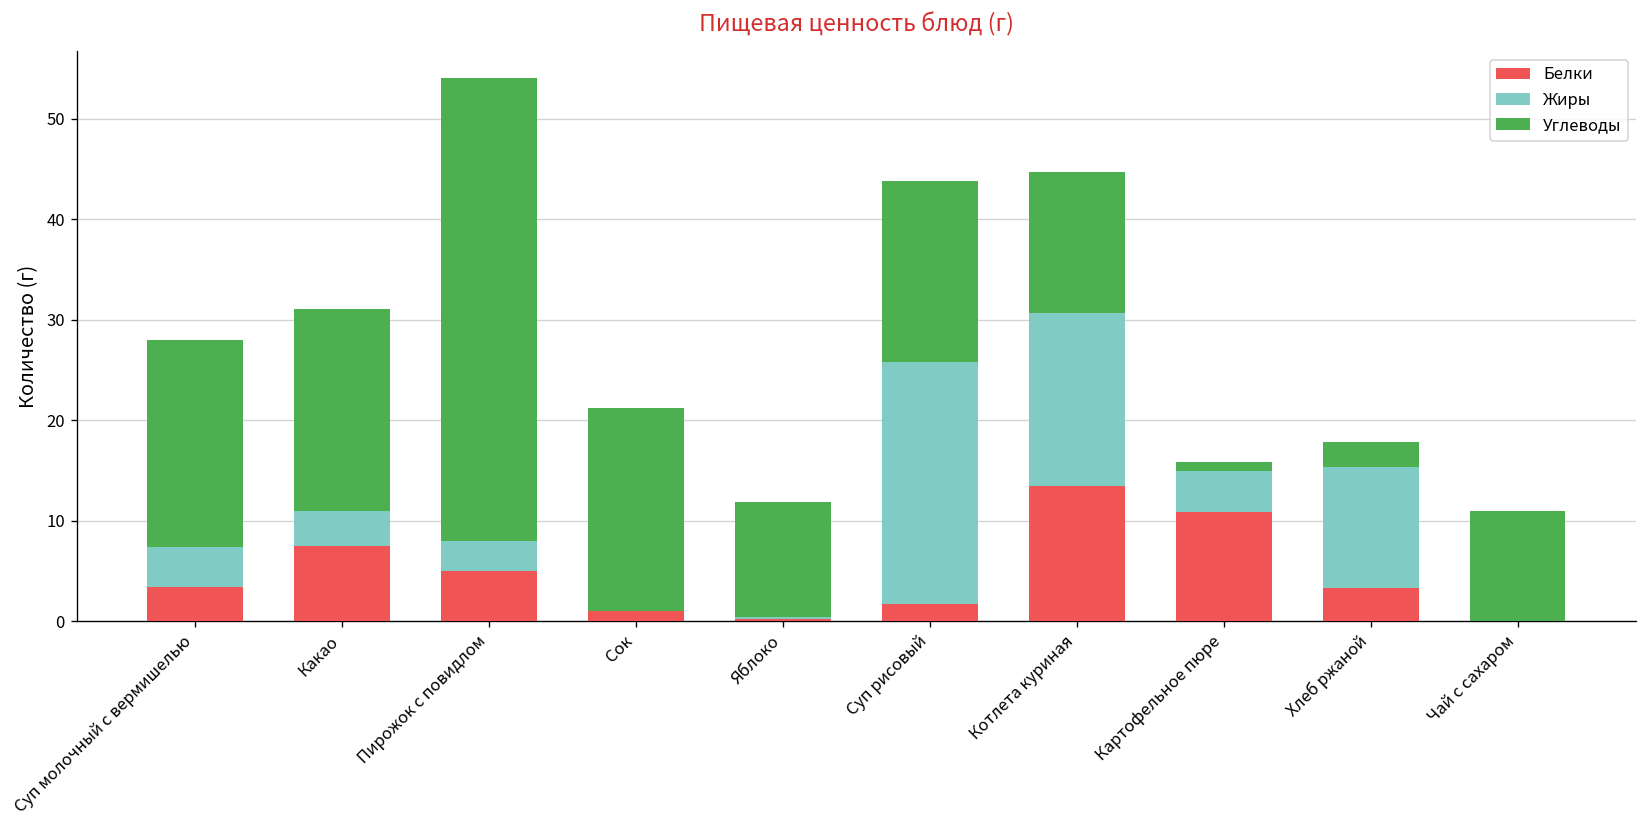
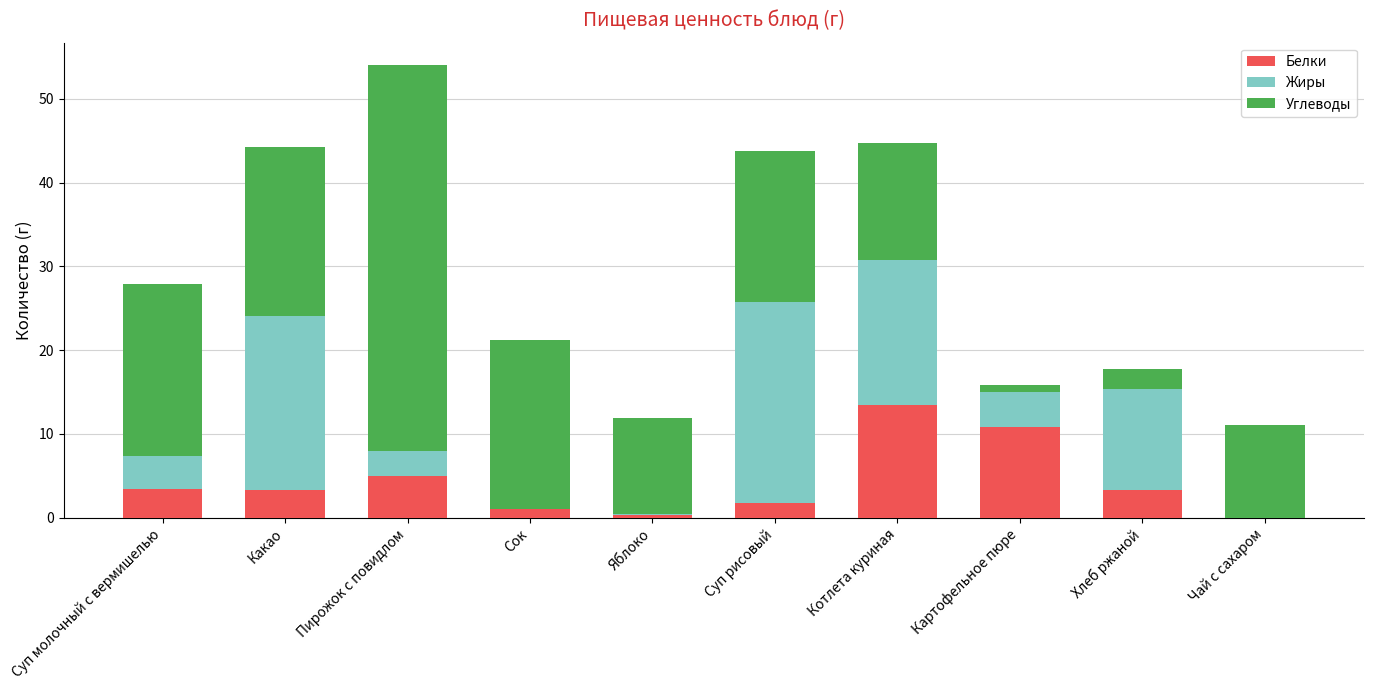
  {
    "Белки": {
      "Суп молочный с вермишелью": 3,
-     "Какао": 7,
+     "Какао": 3,
      "Пирожок с повидлом": 5,
      "Сок": 1,
      "Суп рисовый": 2,
      "Котлета куриная": 13,
      "Картофельное пюре": 11,
      "Хлеб ржаной": 3,
      "Чай с сахаром": 0
    },
    "Жиры": {
      "Суп молочный с вермишелью": 4,
-     "Какао": 4,
+     "Какао": 21,
      "Пирожок с повидлом": 3,
      "Сок": 0,
      "Суп рисовый": 24,
      "Котлета куриная": 17,
      "Картофельное пюре": 4,
      "Хлеб ржаной": 12,
      "Чай с сахаром": 0
    },
    "Углеводы": {
      "Суп молочный с вермишелью": 21,
      "Какао": 20,
      "Пирожок с повидлом": 46,
      "Сок": 20,
      "Яблоко": 11,
      "Суп рисовый": 18,
      "Котлета куриная": 14,
      "Картофельное пюре": 1,
      "Хлеб ржаной": 2,
      "Чай с сахаром": 11
    }
  }
